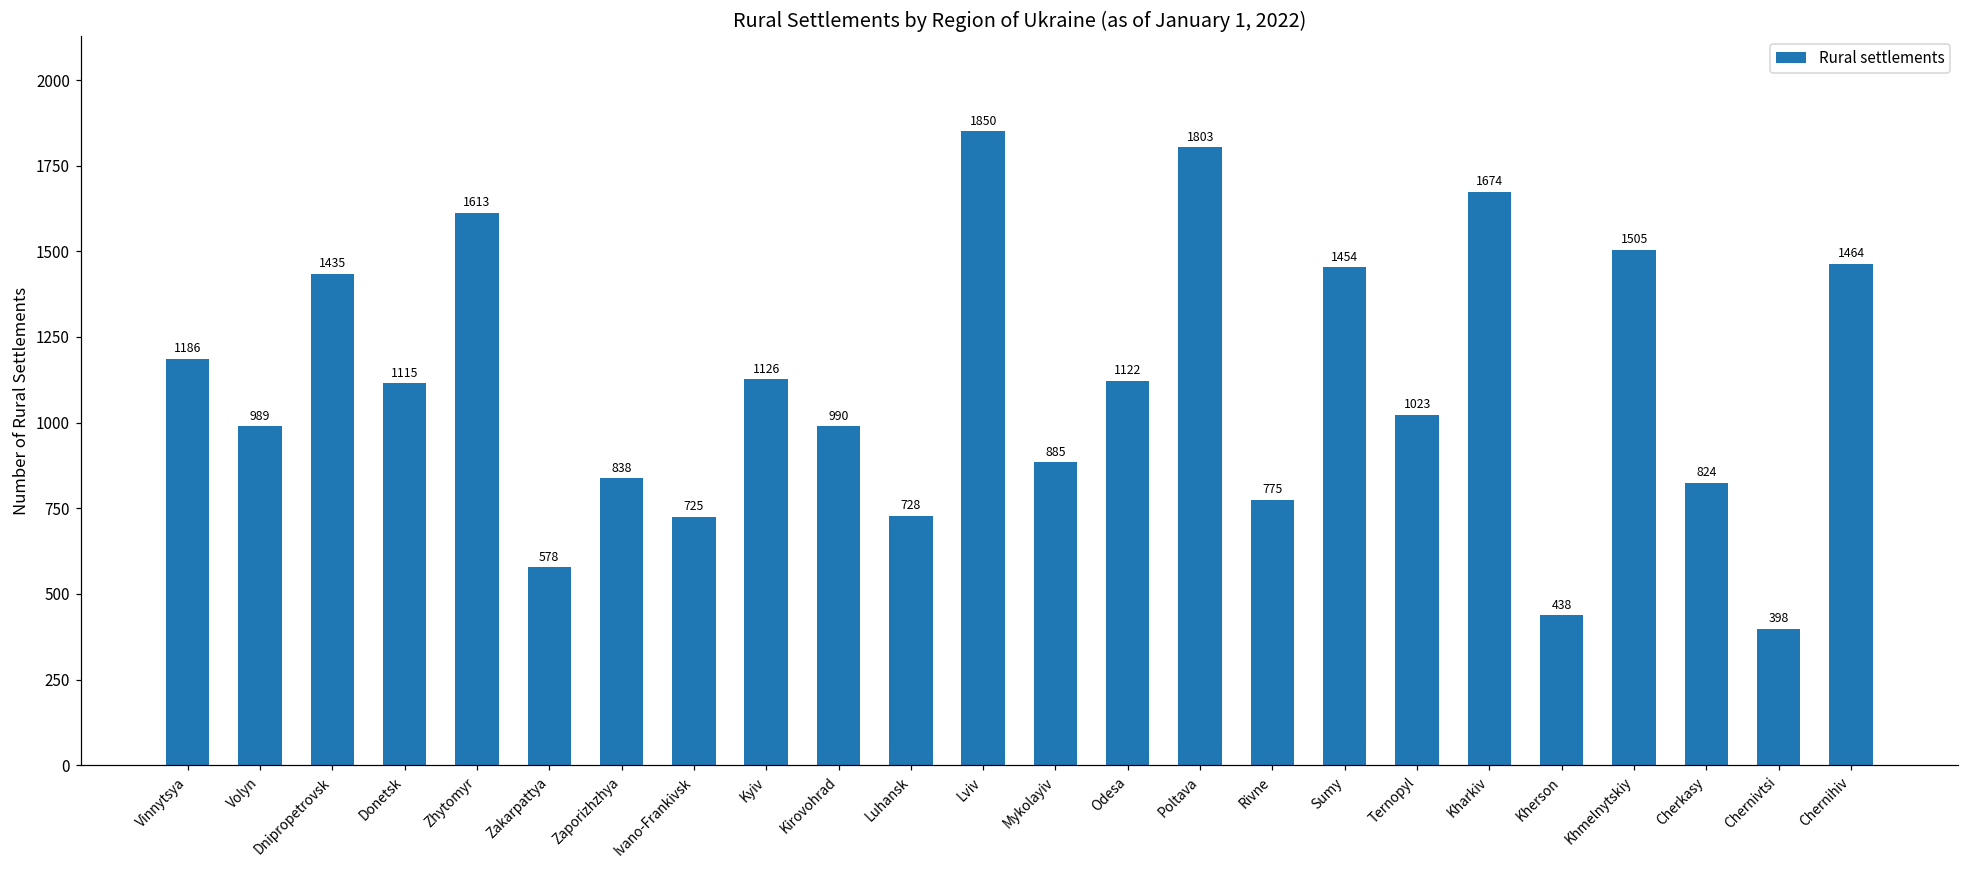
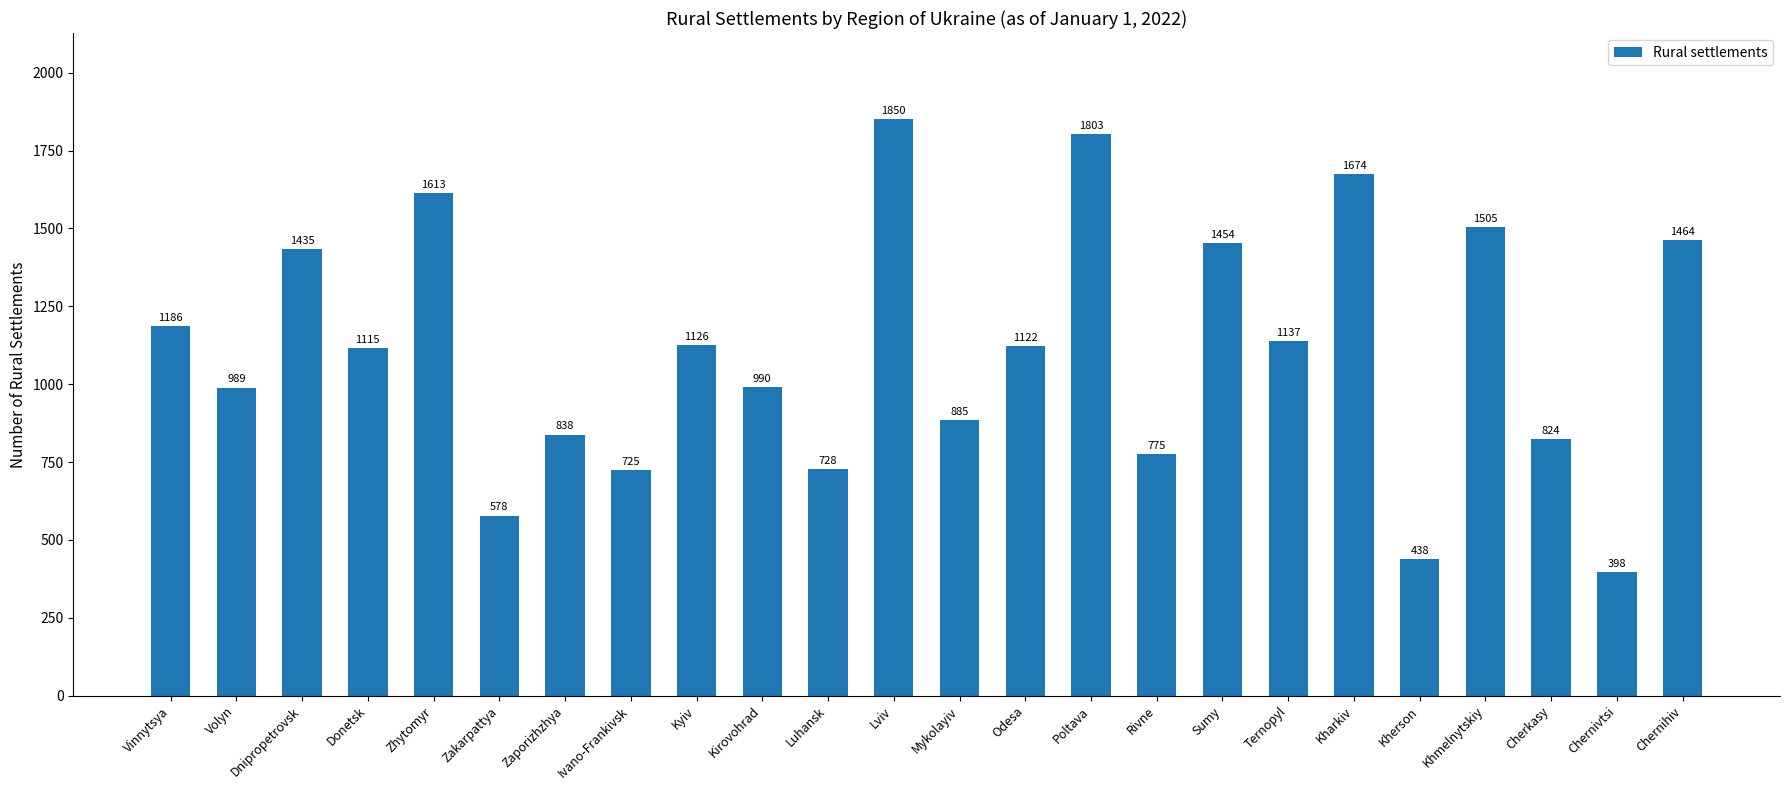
  {
    "Vinnytsya": 1186,
    "Volyn": 989,
    "Dnipropetrovsk": 1435,
    "Donetsk": 1115,
    "Zhytomyr": 1613,
    "Zakarpattya": 578,
    "Zaporizhzhya": 838,
    "Ivano-Frankivsk": 725,
    "Kyiv": 1126,
    "Kirovohrad": 990,
    "Luhansk": 728,
    "Lviv": 1850,
    "Mykolayiv": 885,
    "Odesa": 1122,
    "Poltava": 1803,
    "Rivne": 775,
    "Sumy": 1454,
-   "Ternopyl": 1023,
+   "Ternopyl": 1137,
    "Kharkiv": 1674,
    "Kherson": 438,
    "Khmelnytskiy": 1505,
    "Cherkasy": 824,
    "Chernivtsi": 398,
    "Chernihiv": 1464
  }
